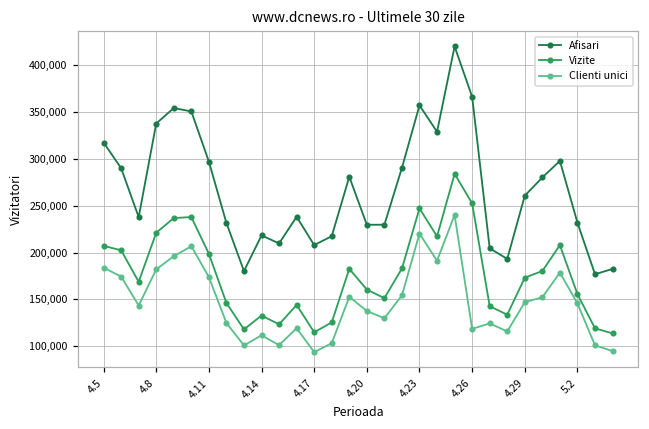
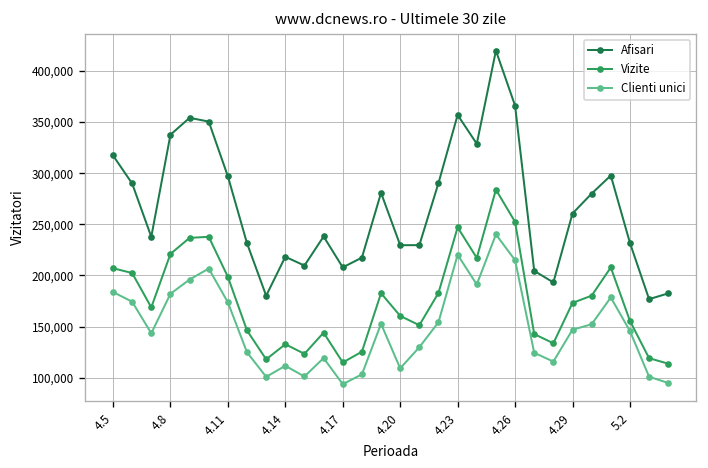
  {
    "Clienti unici": {
      "4.5": "180,000",
      "4.8": "180,000",
      "4.11": "170,000",
      "4.14": "110,000",
      "4.17": "90,000",
-     "4.20": "140,000",
+     "4.20": "110,000",
      "4.23": "220,000",
-     "4.26": "120,000",
+     "4.26": "210,000",
      "4.29": "150,000",
      "5.2": "150,000"
    }
  }
